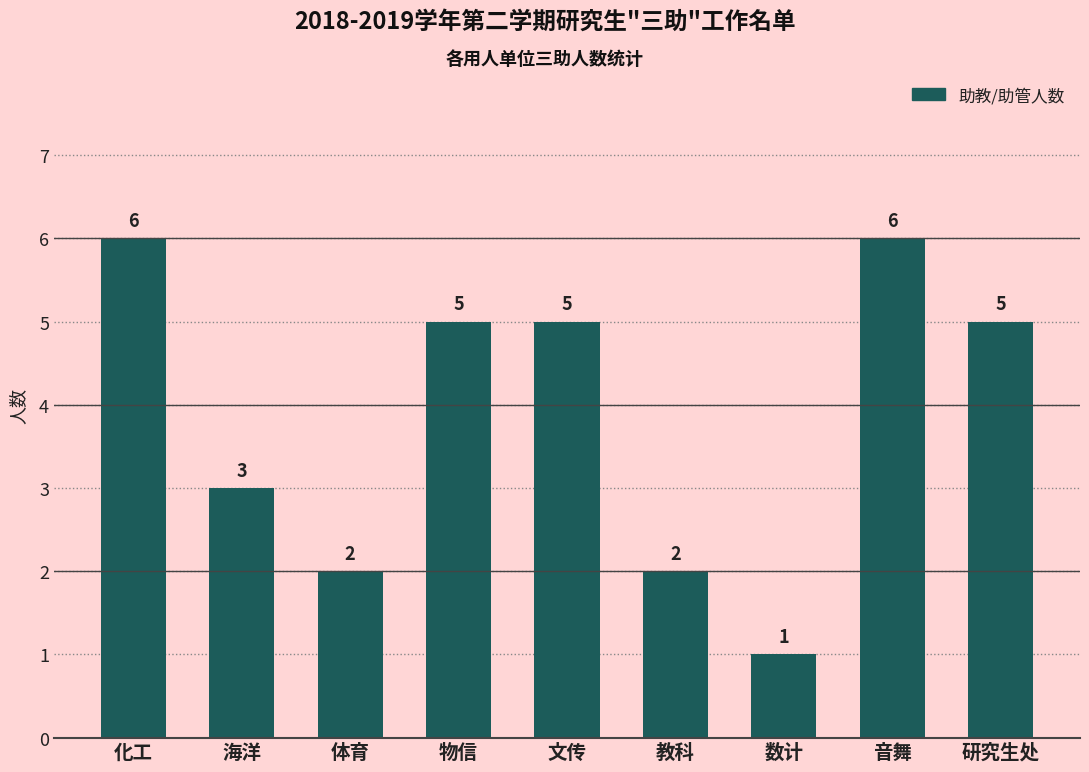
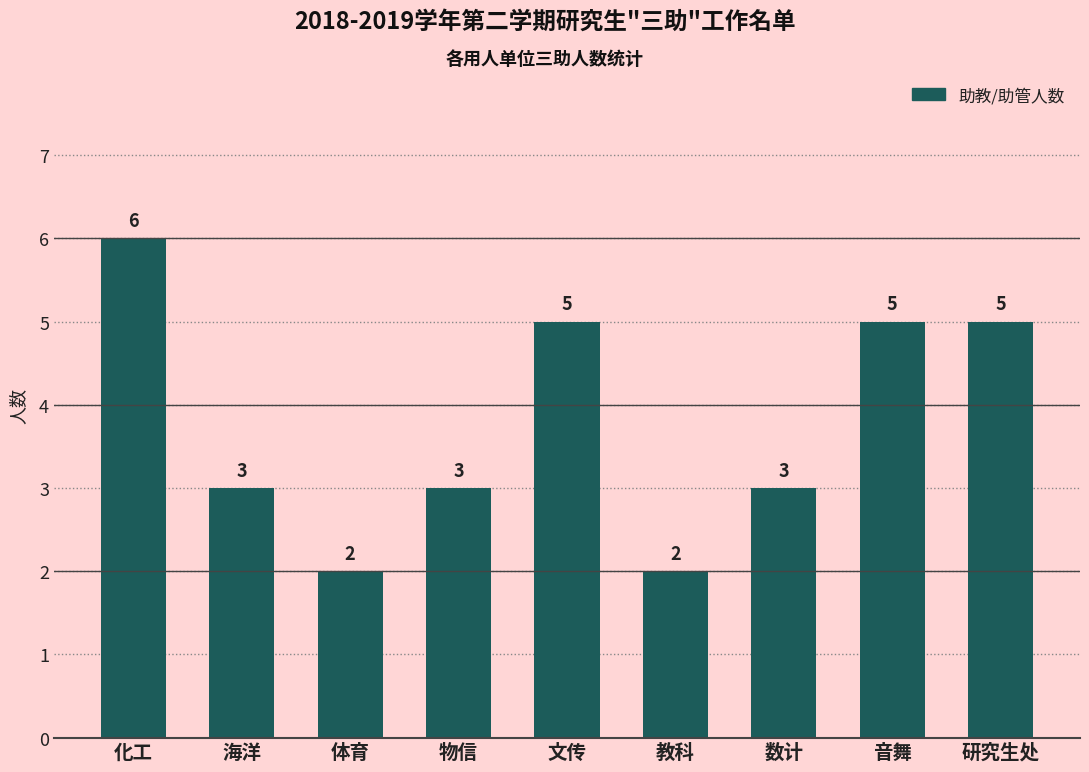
  {
    "化工": 6,
    "海洋": 3,
    "体育": 2,
-   "物信": 5,
+   "物信": 3,
    "文传": 5,
    "教科": 2,
-   "数计": 1,
-   "音舞": 6,
+   "数计": 3,
+   "音舞": 5,
    "研究生处": 5
  }
